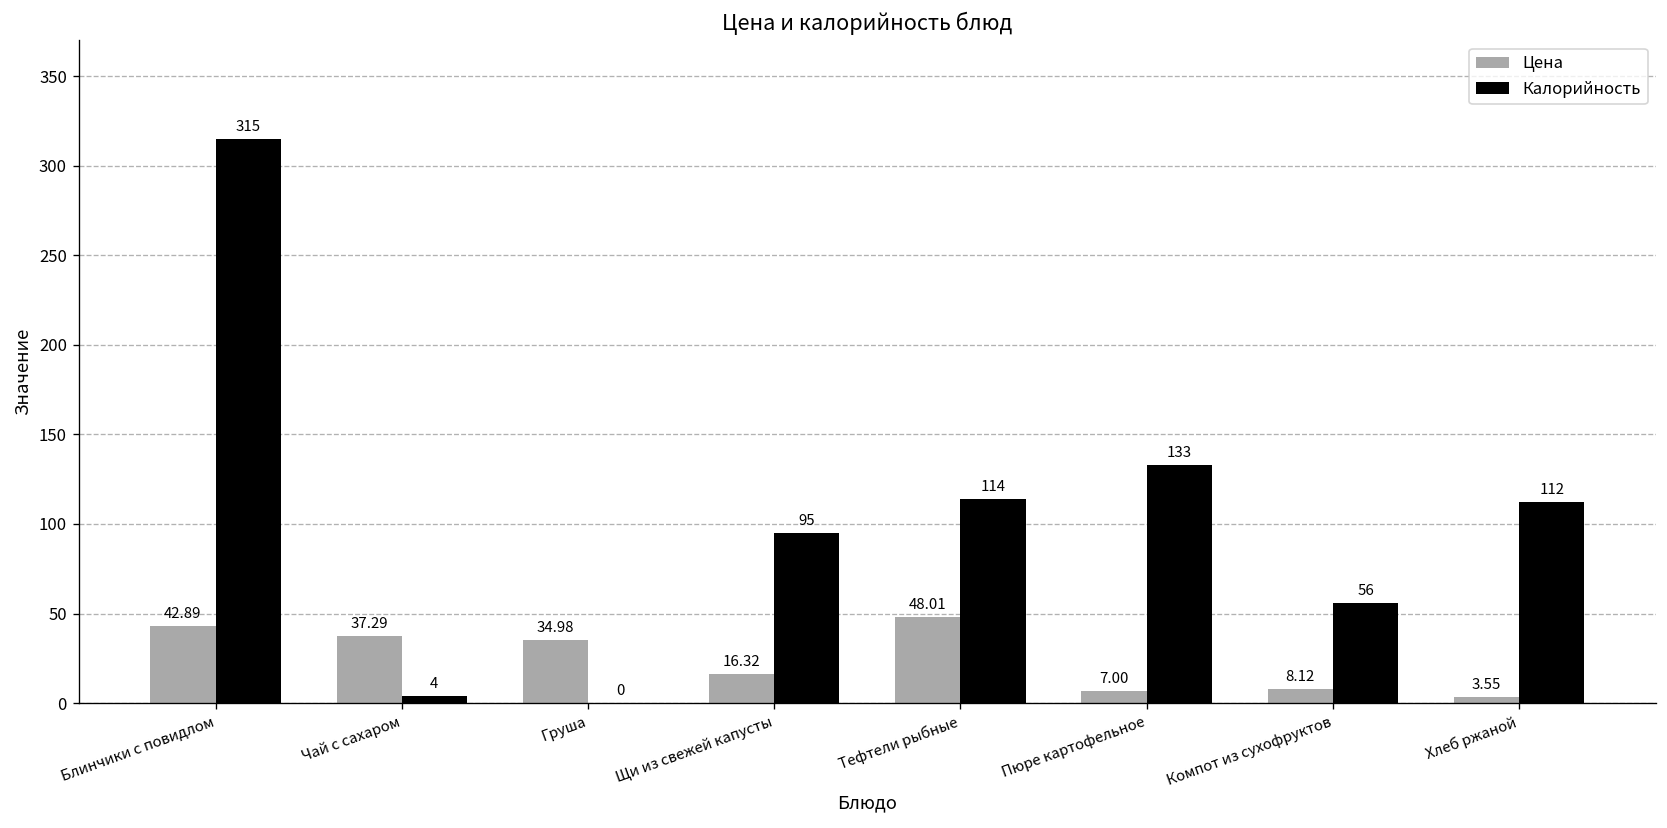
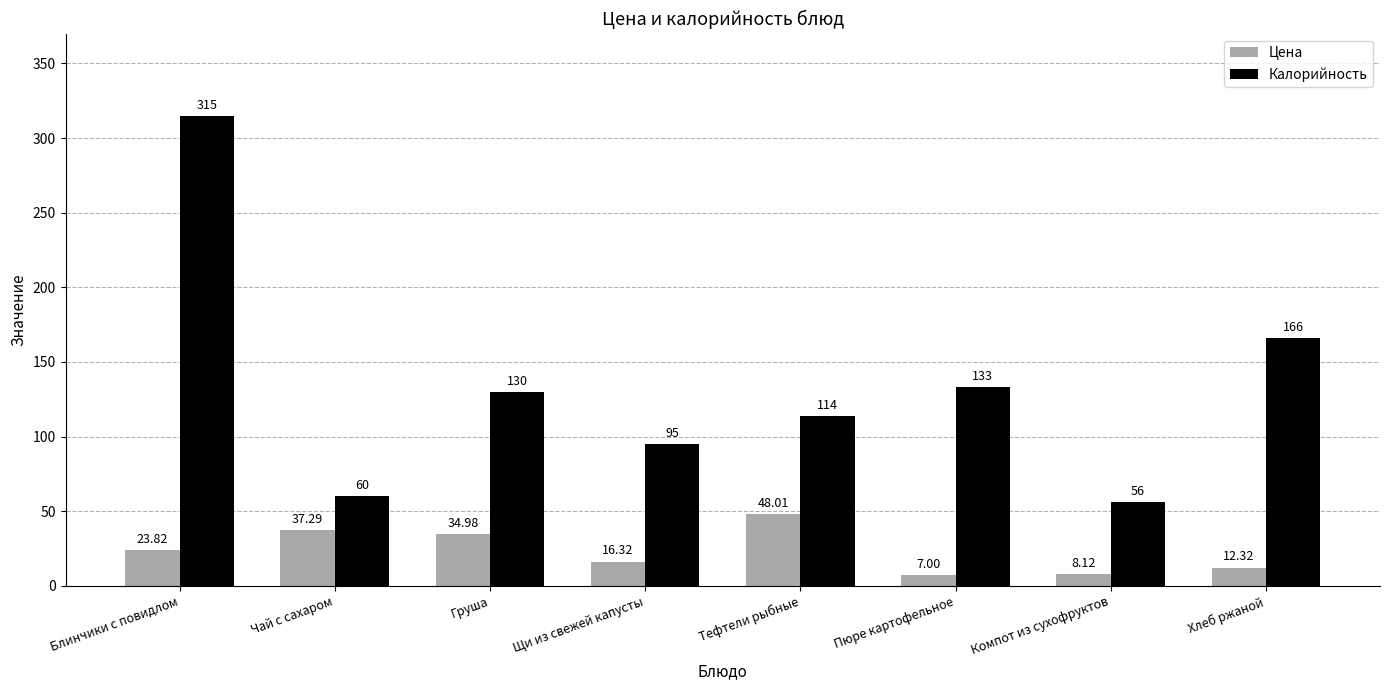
  {
    "Цена": {
-     "Блинчики с повидлом": 42.89,
+     "Блинчики с повидлом": 23.82,
      "Чай с сахаром": 37.29,
      "Груша": 34.98,
      "Щи из свежей капусты": 16.32,
      "Тефтели рыбные": 48.01,
      "Пюре картофельное": 7.00,
      "Компот из сухофруктов": 8.12,
-     "Хлеб ржаной": 3.55
+     "Хлеб ржаной": 12.32
    },
    "Калорийность": {
      "Блинчики с повидлом": 315,
-     "Чай с сахаром": 4,
-     "Груша": 0,
+     "Чай с сахаром": 60,
+     "Груша": 130,
      "Щи из свежей капусты": 95,
      "Тефтели рыбные": 114,
      "Пюре картофельное": 133,
      "Компот из сухофруктов": 56,
-     "Хлеб ржаной": 112
+     "Хлеб ржаной": 166
    }
  }
